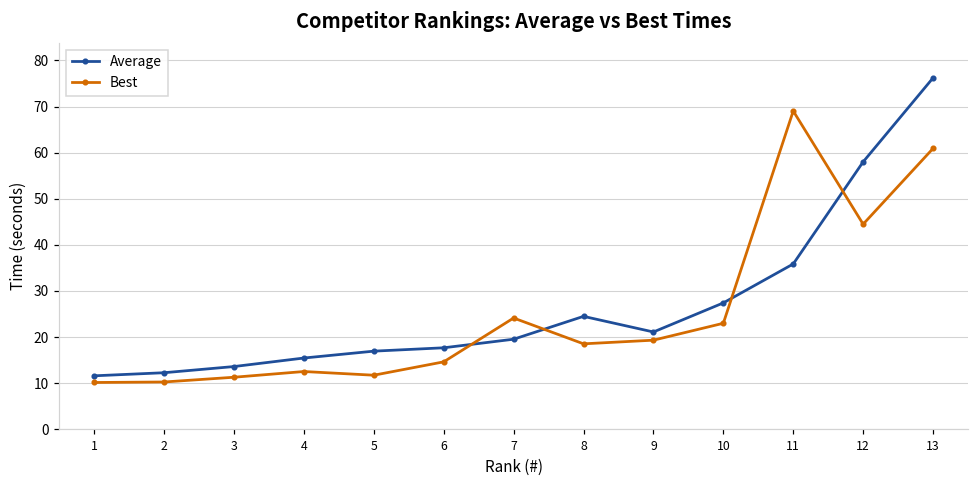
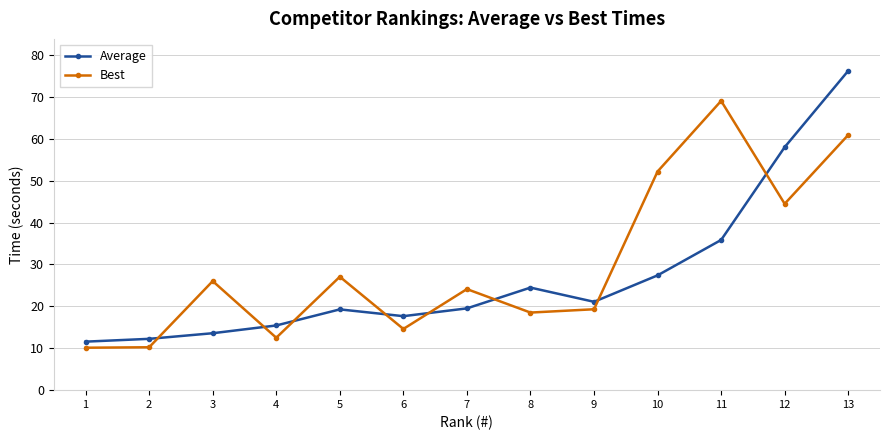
  {
    "Average": {
      "1": 12,
      "2": 12,
      "3": 14,
      "4": 15,
-     "5": 17,
+     "5": 19,
      "6": 18,
      "7": 20,
      "8": 24,
      "9": 21,
      "10": 27,
      "11": 36,
      "12": 58,
      "13": 76
    },
    "Best": {
      "1": 10,
      "2": 10,
-     "3": 11,
+     "3": 26,
      "4": 13,
-     "5": 12,
+     "5": 27,
      "6": 15,
      "7": 24,
      "8": 19,
      "9": 19,
-     "10": 23,
+     "10": 52,
      "11": 69,
      "12": 44,
      "13": 61
    }
  }
